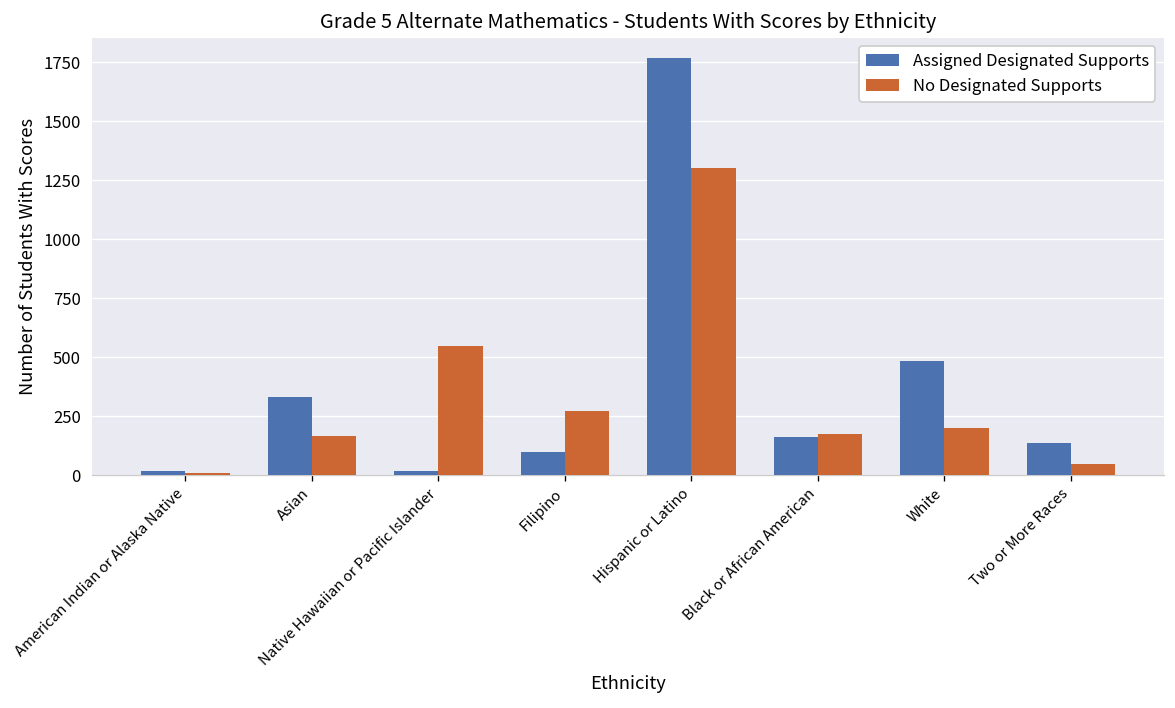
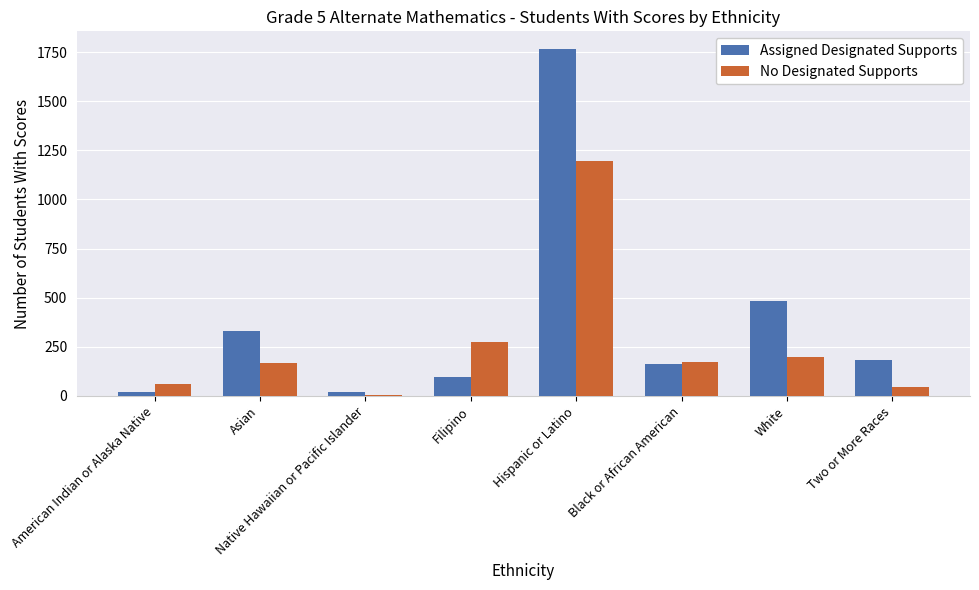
  {
    "Assigned Designated Supports": {
      "American Indian or Alaska Native": 20,
      "Asian": 330,
      "Native Hawaiian or Pacific Islander": 20,
      "Filipino": 100,
      "Hispanic or Latino": 1770,
      "Black or African American": 160,
      "White": 480,
-     "Two or More Races": 140
+     "Two or More Races": 180
    },
    "No Designated Supports": {
-     "American Indian or Alaska Native": 10,
+     "American Indian or Alaska Native": 60,
      "Asian": 170,
-     "Native Hawaiian or Pacific Islander": 550,
+     "Native Hawaiian or Pacific Islander": 10,
      "Filipino": 270,
-     "Hispanic or Latino": 1300,
+     "Hispanic or Latino": 1190,
      "Black or African American": 170,
      "White": 200,
      "Two or More Races": 50
    }
  }
